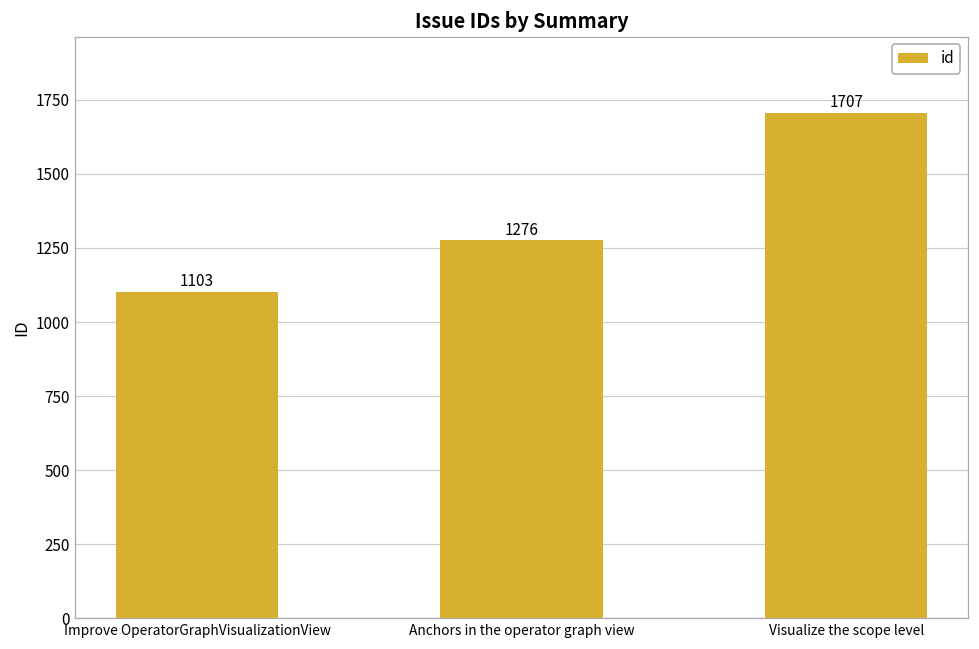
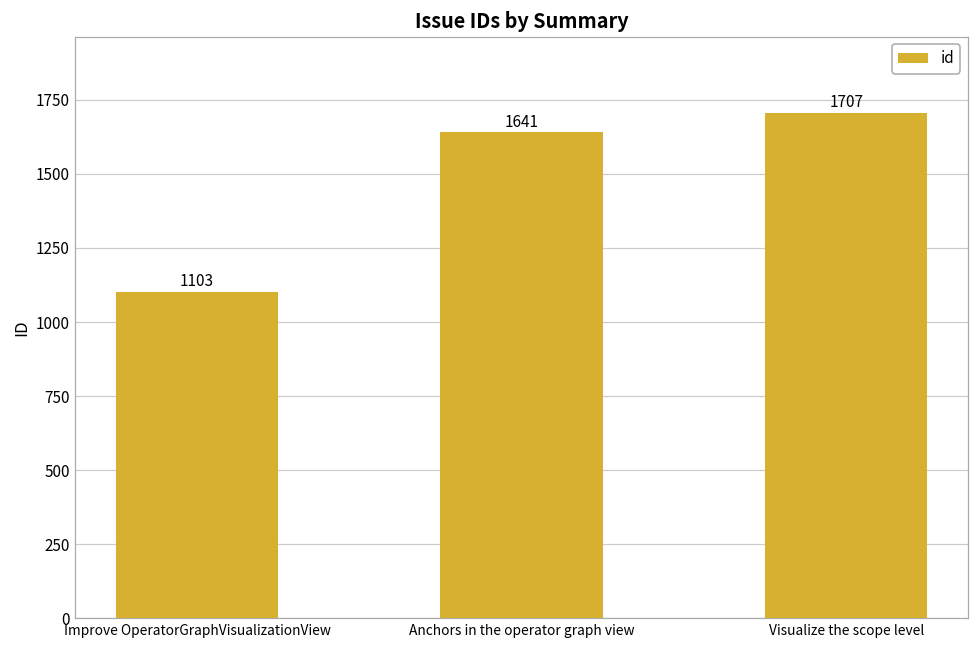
  {
    "Improve OperatorGraphVisualizationView": 1103,
-   "Anchors in the operator graph view": 1276,
+   "Anchors in the operator graph view": 1641,
    "Visualize the scope level": 1707
  }
